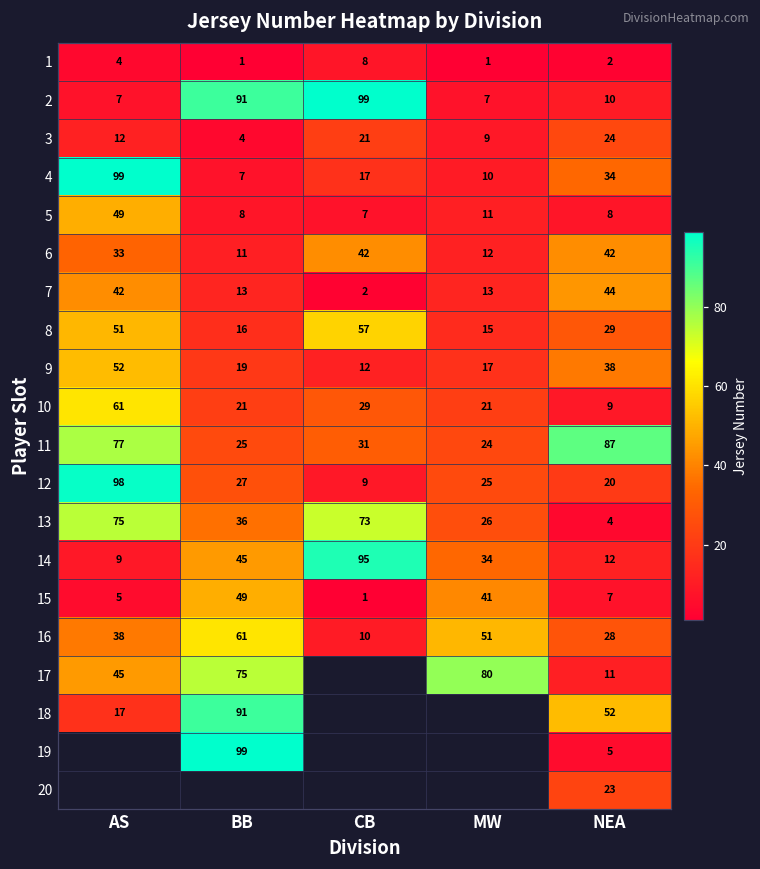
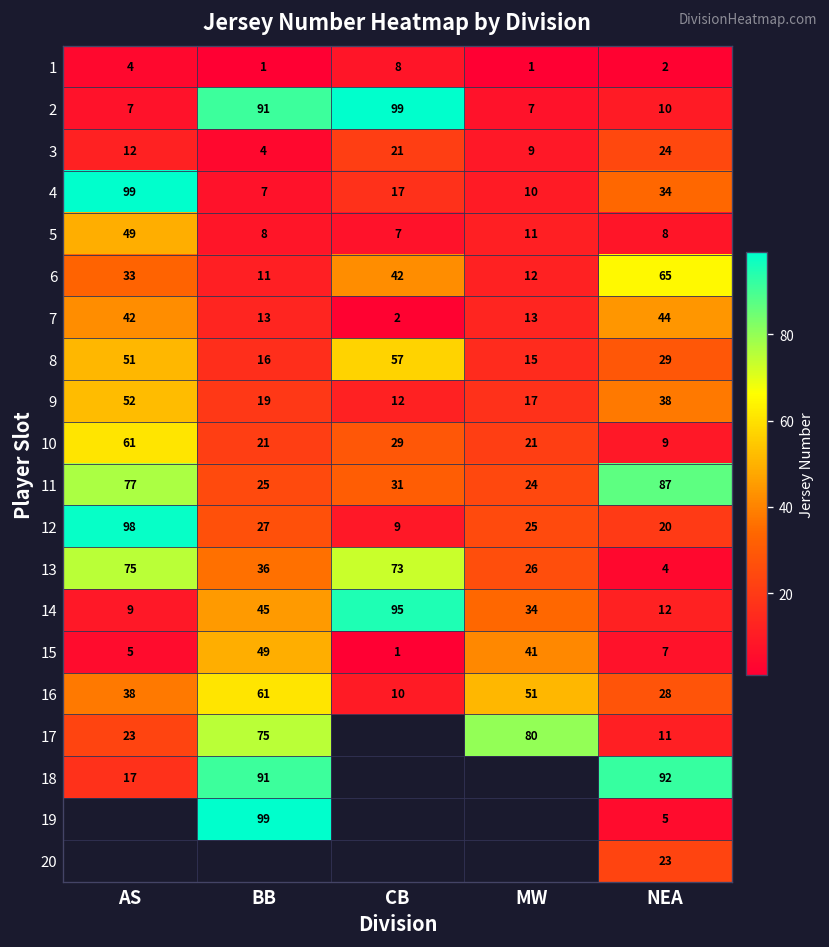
  {
    "1": {
      "AS": 4,
      "BB": 1,
      "CB": 8,
      "MW": 1,
      "NEA": 2
    },
    "2": {
      "AS": 7,
      "BB": 91,
      "CB": 99,
      "MW": 7,
      "NEA": 10
    },
    "3": {
      "AS": 12,
      "BB": 4,
      "CB": 21,
      "MW": 9,
      "NEA": 24
    },
    "4": {
      "AS": 99,
      "BB": 7,
      "CB": 17,
      "MW": 10,
      "NEA": 34
    },
    "5": {
      "AS": 49,
      "BB": 8,
      "CB": 7,
      "MW": 11,
      "NEA": 8
    },
    "6": {
      "AS": 33,
      "BB": 11,
      "CB": 42,
      "MW": 12,
-     "NEA": 42
+     "NEA": 65
    },
    "7": {
      "AS": 42,
      "BB": 13,
      "CB": 2,
      "MW": 13,
      "NEA": 44
    },
    "8": {
      "AS": 51,
      "BB": 16,
      "CB": 57,
      "MW": 15,
      "NEA": 29
    },
    "9": {
      "AS": 52,
      "BB": 19,
      "CB": 12,
      "MW": 17,
      "NEA": 38
    },
    "10": {
      "AS": 61,
      "BB": 21,
      "CB": 29,
      "MW": 21,
      "NEA": 9
    },
    "11": {
      "AS": 77,
      "BB": 25,
      "CB": 31,
      "MW": 24,
      "NEA": 87
    },
    "12": {
      "AS": 98,
      "BB": 27,
      "CB": 9,
      "MW": 25,
      "NEA": 20
    },
    "13": {
      "AS": 75,
      "BB": 36,
      "CB": 73,
      "MW": 26,
      "NEA": 4
    },
    "14": {
      "AS": 9,
      "BB": 45,
      "CB": 95,
      "MW": 34,
      "NEA": 12
    },
    "15": {
      "AS": 5,
      "BB": 49,
      "CB": 1,
      "MW": 41,
      "NEA": 7
    },
    "16": {
      "AS": 38,
      "BB": 61,
      "CB": 10,
      "MW": 51,
      "NEA": 28
    },
    "17": {
-     "AS": 45,
+     "AS": 23,
      "BB": 75,
      "MW": 80,
      "NEA": 11
    },
    "18": {
      "AS": 17,
      "BB": 91,
-     "NEA": 52
+     "NEA": 92
    },
    "19": {
      "BB": 99,
      "NEA": 5
    },
    "20": {
      "NEA": 23
    }
  }
